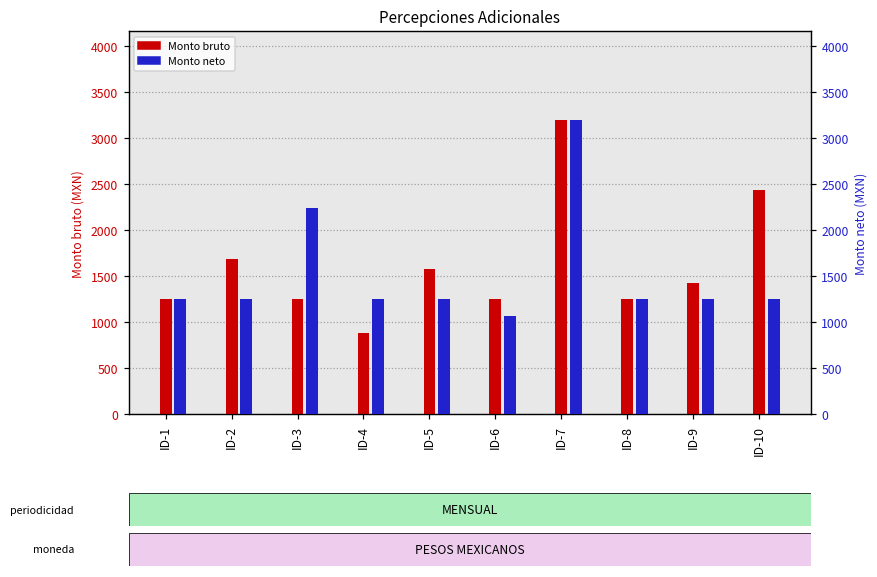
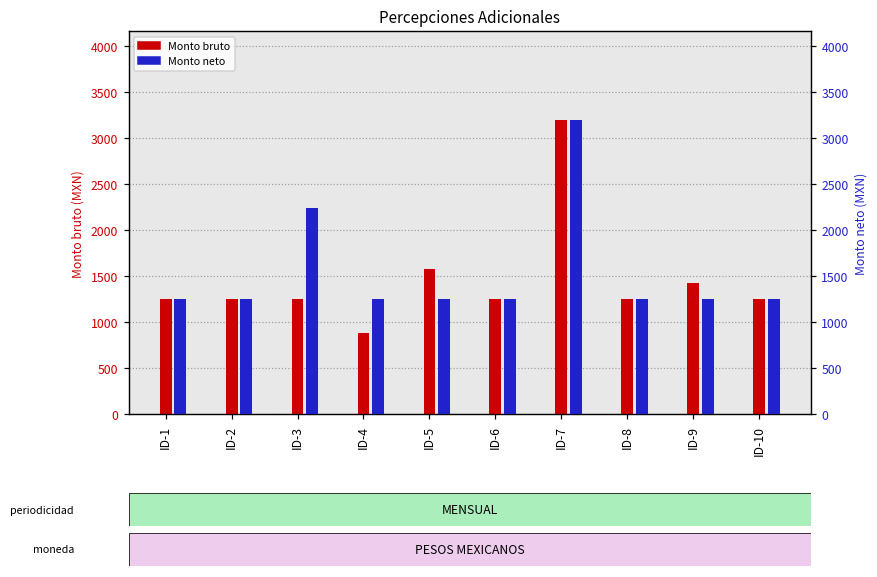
  {
    "Monto bruto": {
      "ID-1": 1200,
-     "ID-2": 1700,
+     "ID-2": 1200,
      "ID-3": 1200,
      "ID-4": 900,
      "ID-5": 1600,
      "ID-6": 1200,
      "ID-7": 3200,
      "ID-8": 1200,
      "ID-9": 1400,
-     "ID-10": 2400
+     "ID-10": 1200
    },
    "Monto neto": {
      "ID-1": 1200,
      "ID-2": 1200,
      "ID-3": 2200,
      "ID-4": 1200,
      "ID-5": 1200,
-     "ID-6": 1100,
+     "ID-6": 1200,
      "ID-7": 3200,
      "ID-8": 1200,
      "ID-9": 1200,
      "ID-10": 1200
    }
  }
